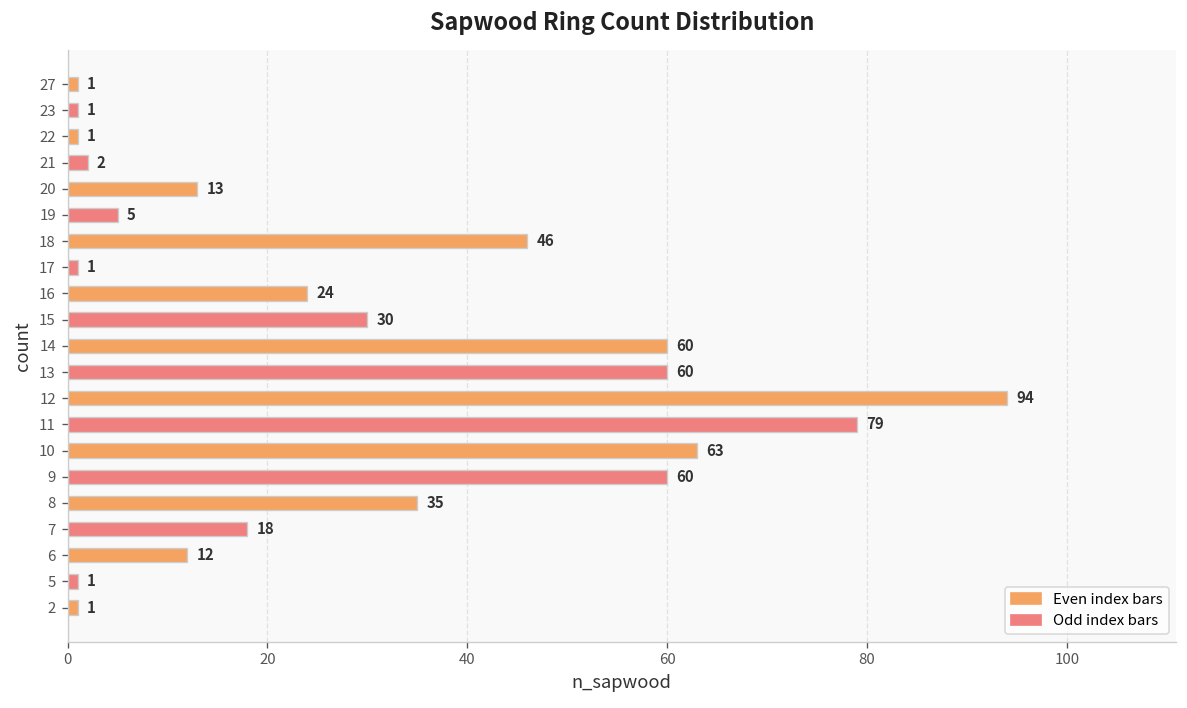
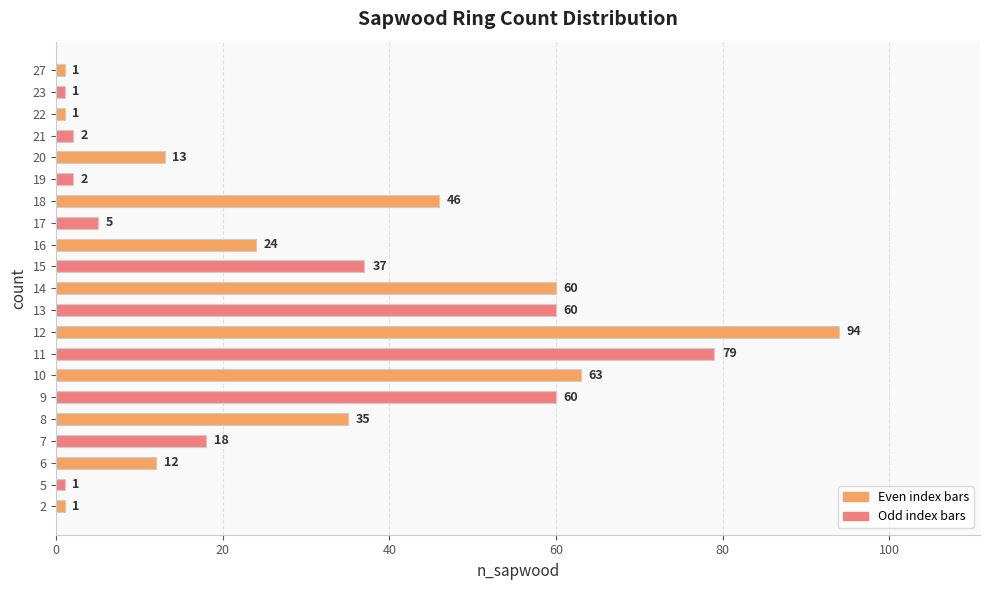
  {
    "27": 1,
    "23": 1,
    "22": 1,
    "21": 2,
    "20": 13,
-   "19": 5,
+   "19": 2,
    "18": 46,
-   "17": 1,
+   "17": 5,
    "16": 24,
-   "15": 30,
+   "15": 37,
    "14": 60,
    "13": 60,
    "12": 94,
    "11": 79,
    "10": 63,
    "9": 60,
    "8": 35,
    "7": 18,
    "6": 12,
    "5": 1,
    "2": 1
  }
